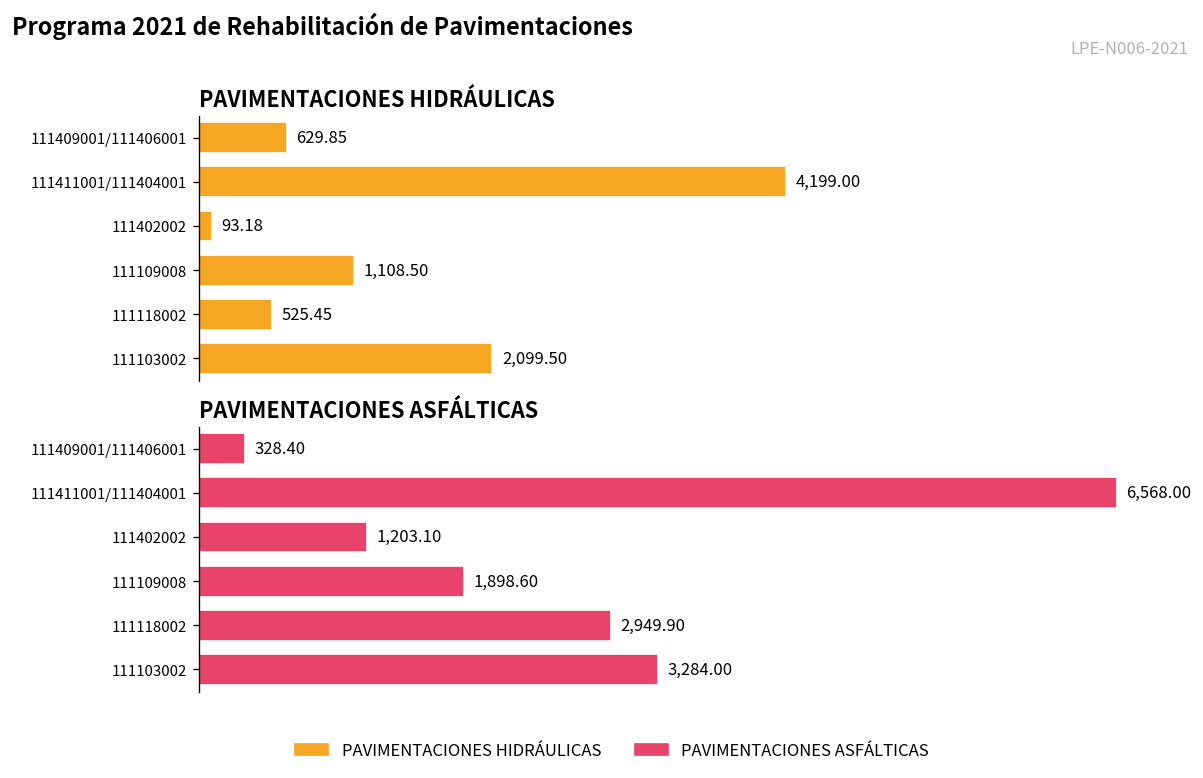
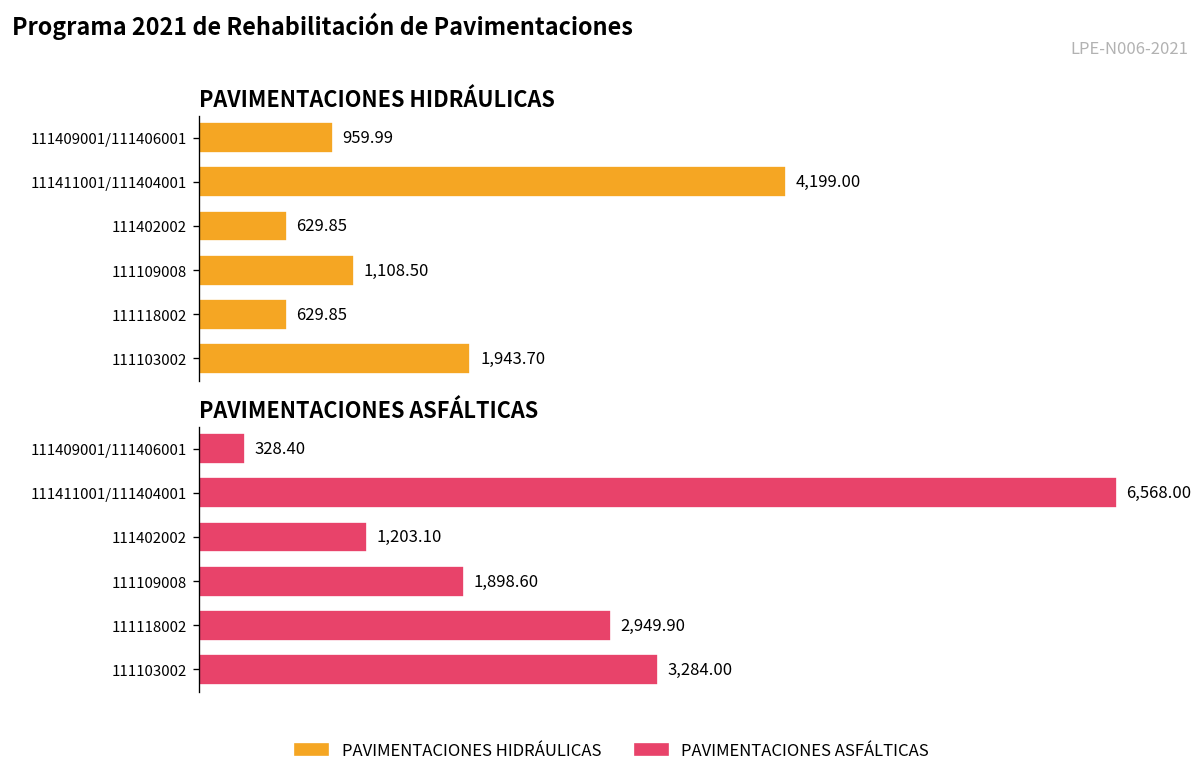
  {
    "PAVIMENTACIONES HIDRÁULICAS": {
-     "111409001/111406001": "629.85",
+     "111409001/111406001": "959.99",
      "111411001/111404001": "4,199.00",
-     "111402002": "93.18",
+     "111402002": "629.85",
      "111109008": "1,108.50",
-     "111118002": "525.45",
-     "111103002": "2,099.50"
+     "111118002": "629.85",
+     "111103002": "1,943.70"
    },
    "PAVIMENTACIONES ASFÁLTICAS": {
      "111409001/111406001": "328.40",
      "111411001/111404001": "6,568.00",
      "111402002": "1,203.10",
      "111109008": "1,898.60",
      "111118002": "2,949.90",
      "111103002": "3,284.00"
    }
  }
